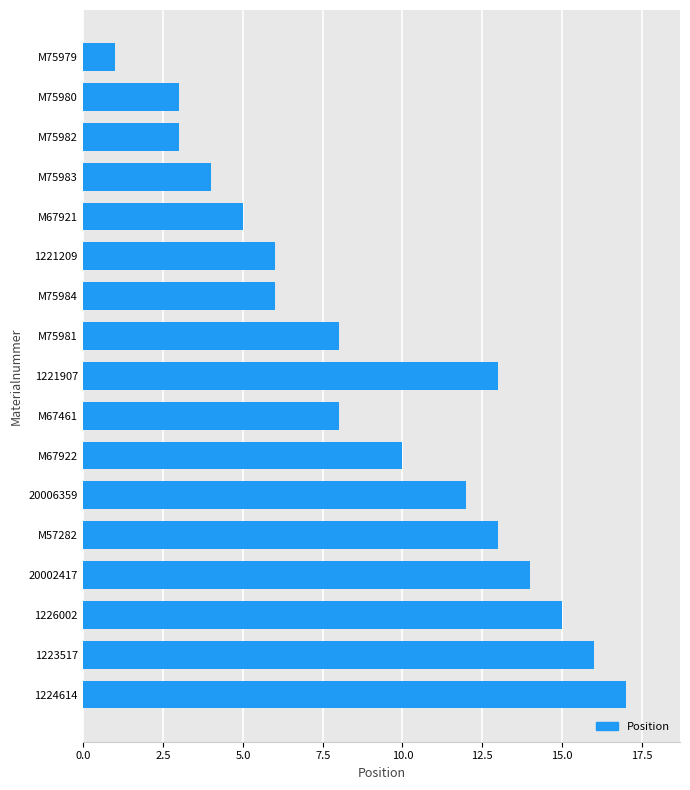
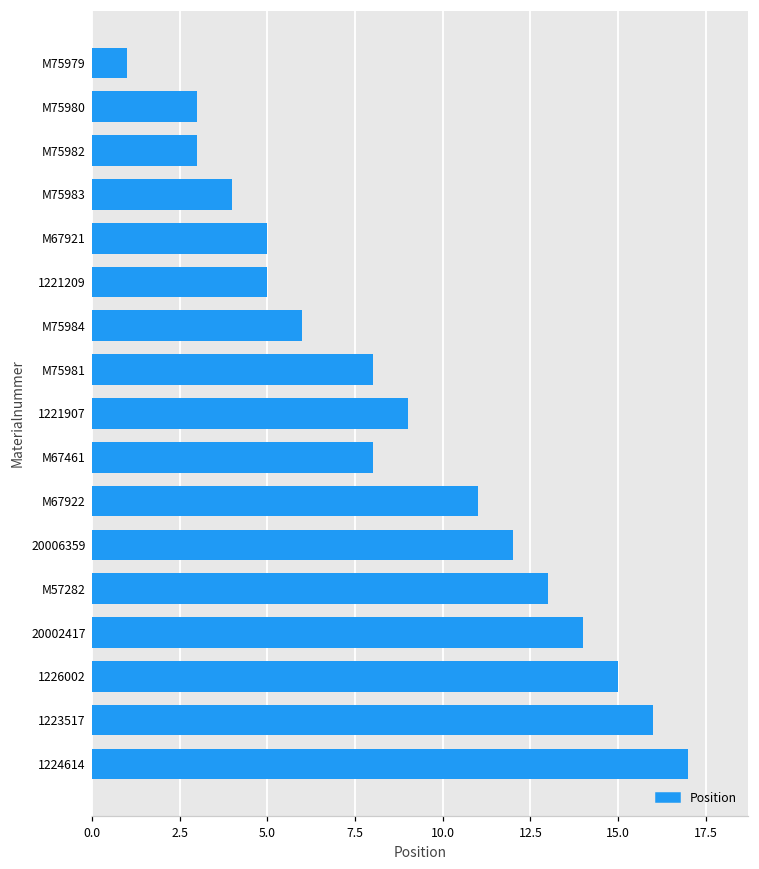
  {
    "M75979": 1,
    "M75980": 3,
    "M75982": 3,
    "M75983": 4,
    "M67921": 5,
-   "1221209": 6,
+   "1221209": 5,
    "M75984": 6,
    "M75981": 8,
-   "1221907": 13,
+   "1221907": 9,
    "M67461": 8,
-   "M67922": 10,
+   "M67922": 11,
    "20006359": 12,
    "M57282": 13,
    "20002417": 14,
    "1226002": 15,
    "1223517": 16,
    "1224614": 17
  }
